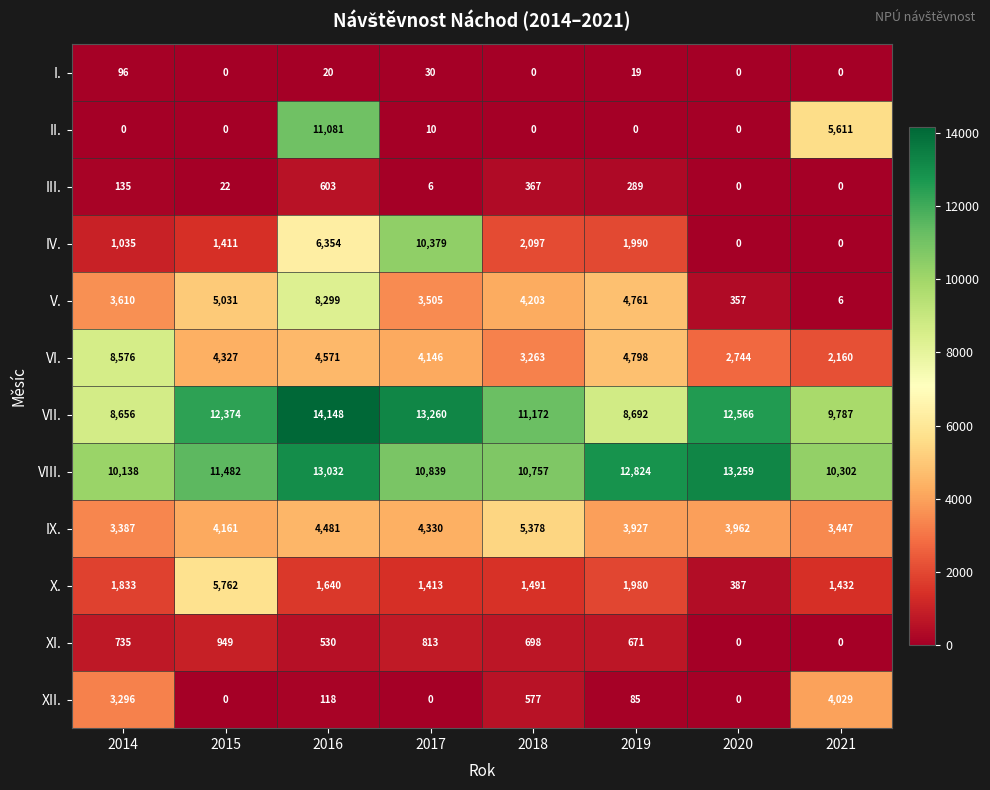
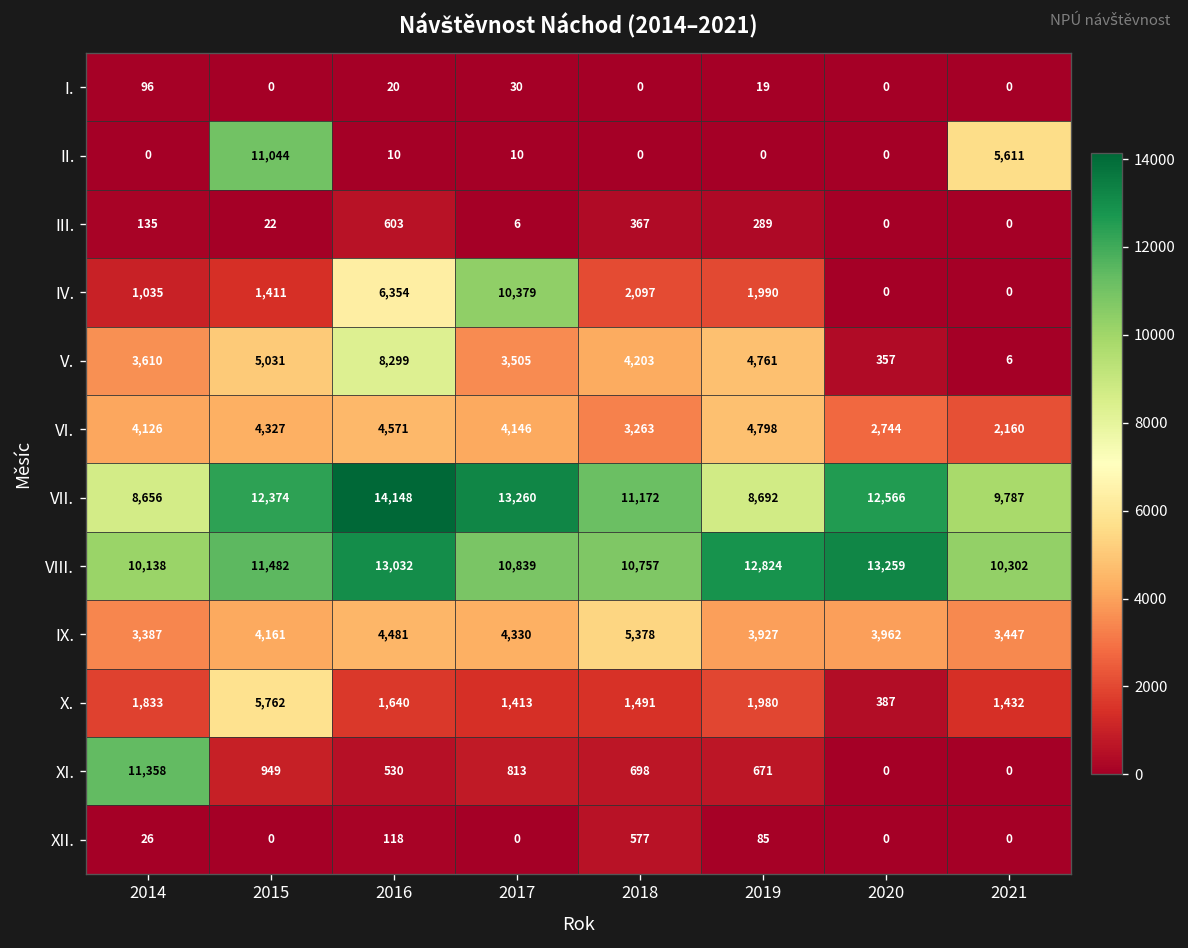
  {
    "I.": {
      "2014": "96",
      "2015": "0",
      "2016": "20",
      "2017": "30",
      "2018": "0",
      "2019": "19",
      "2020": "0",
      "2021": "0"
    },
    "II.": {
      "2014": "0",
-     "2015": "0",
-     "2016": "11,081",
+     "2015": "11,044",
+     "2016": "10",
      "2017": "10",
      "2018": "0",
      "2019": "0",
      "2020": "0",
      "2021": "5,611"
    },
    "III.": {
      "2014": "135",
      "2015": "22",
      "2016": "603",
      "2017": "6",
      "2018": "367",
      "2019": "289",
      "2020": "0",
      "2021": "0"
    },
    "IV.": {
      "2014": "1,035",
      "2015": "1,411",
      "2016": "6,354",
      "2017": "10,379",
      "2018": "2,097",
      "2019": "1,990",
      "2020": "0",
      "2021": "0"
    },
    "V.": {
      "2014": "3,610",
      "2015": "5,031",
      "2016": "8,299",
      "2017": "3,505",
      "2018": "4,203",
      "2019": "4,761",
      "2020": "357",
      "2021": "6"
    },
    "VI.": {
-     "2014": "8,576",
+     "2014": "4,126",
      "2015": "4,327",
      "2016": "4,571",
      "2017": "4,146",
      "2018": "3,263",
      "2019": "4,798",
      "2020": "2,744",
      "2021": "2,160"
    },
    "VII.": {
      "2014": "8,656",
      "2015": "12,374",
      "2016": "14,148",
      "2017": "13,260",
      "2018": "11,172",
      "2019": "8,692",
      "2020": "12,566",
      "2021": "9,787"
    },
    "VIII.": {
      "2014": "10,138",
      "2015": "11,482",
      "2016": "13,032",
      "2017": "10,839",
      "2018": "10,757",
      "2019": "12,824",
      "2020": "13,259",
      "2021": "10,302"
    },
    "IX.": {
      "2014": "3,387",
      "2015": "4,161",
      "2016": "4,481",
      "2017": "4,330",
      "2018": "5,378",
      "2019": "3,927",
      "2020": "3,962",
      "2021": "3,447"
    },
    "X.": {
      "2014": "1,833",
      "2015": "5,762",
      "2016": "1,640",
      "2017": "1,413",
      "2018": "1,491",
      "2019": "1,980",
      "2020": "387",
      "2021": "1,432"
    },
    "XI.": {
-     "2014": "735",
+     "2014": "11,358",
      "2015": "949",
      "2016": "530",
      "2017": "813",
      "2018": "698",
      "2019": "671",
      "2020": "0",
      "2021": "0"
    },
    "XII.": {
-     "2014": "3,296",
+     "2014": "26",
      "2015": "0",
      "2016": "118",
      "2017": "0",
      "2018": "577",
      "2019": "85",
      "2020": "0",
-     "2021": "4,029"
+     "2021": "0"
    }
  }
